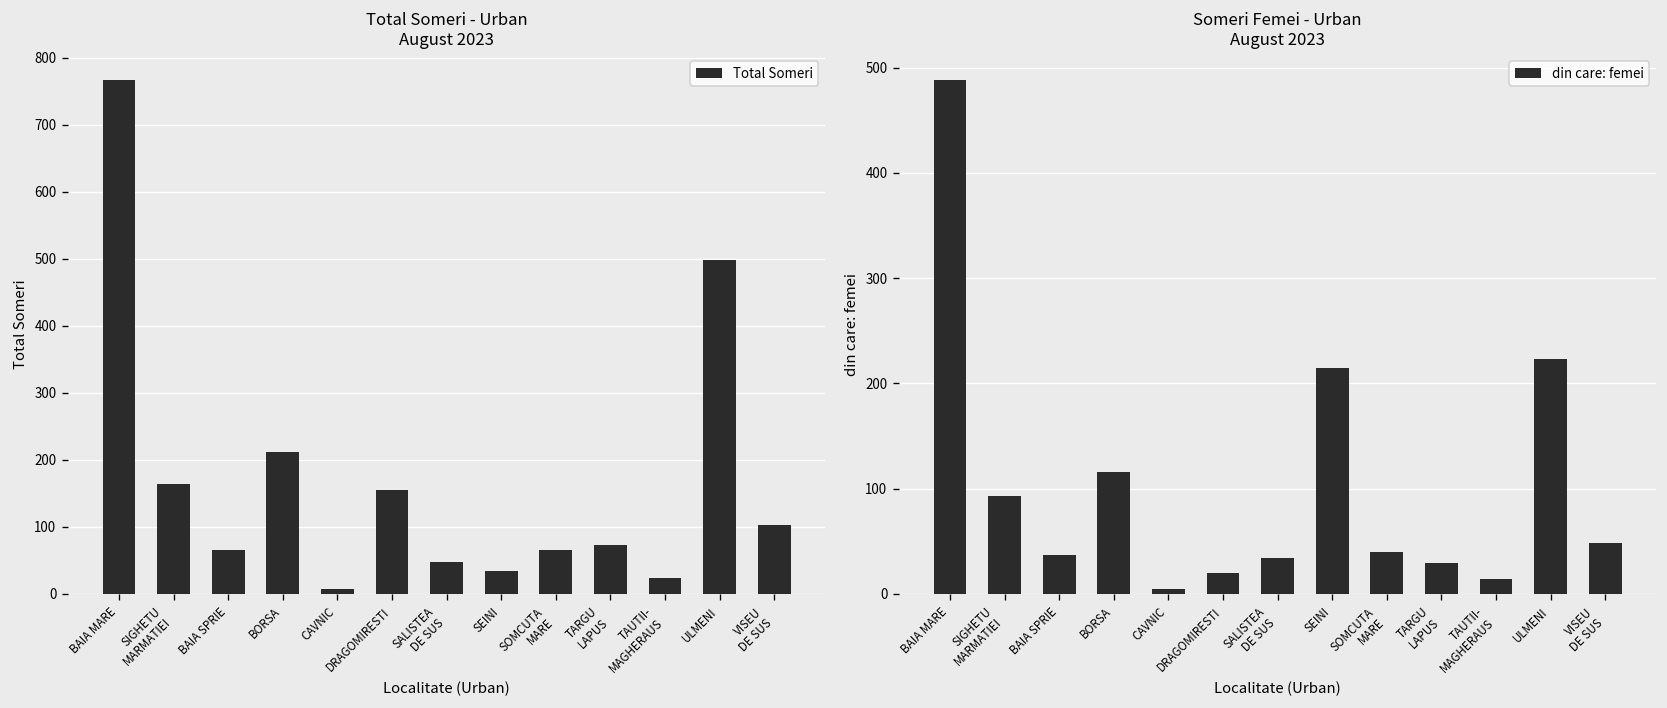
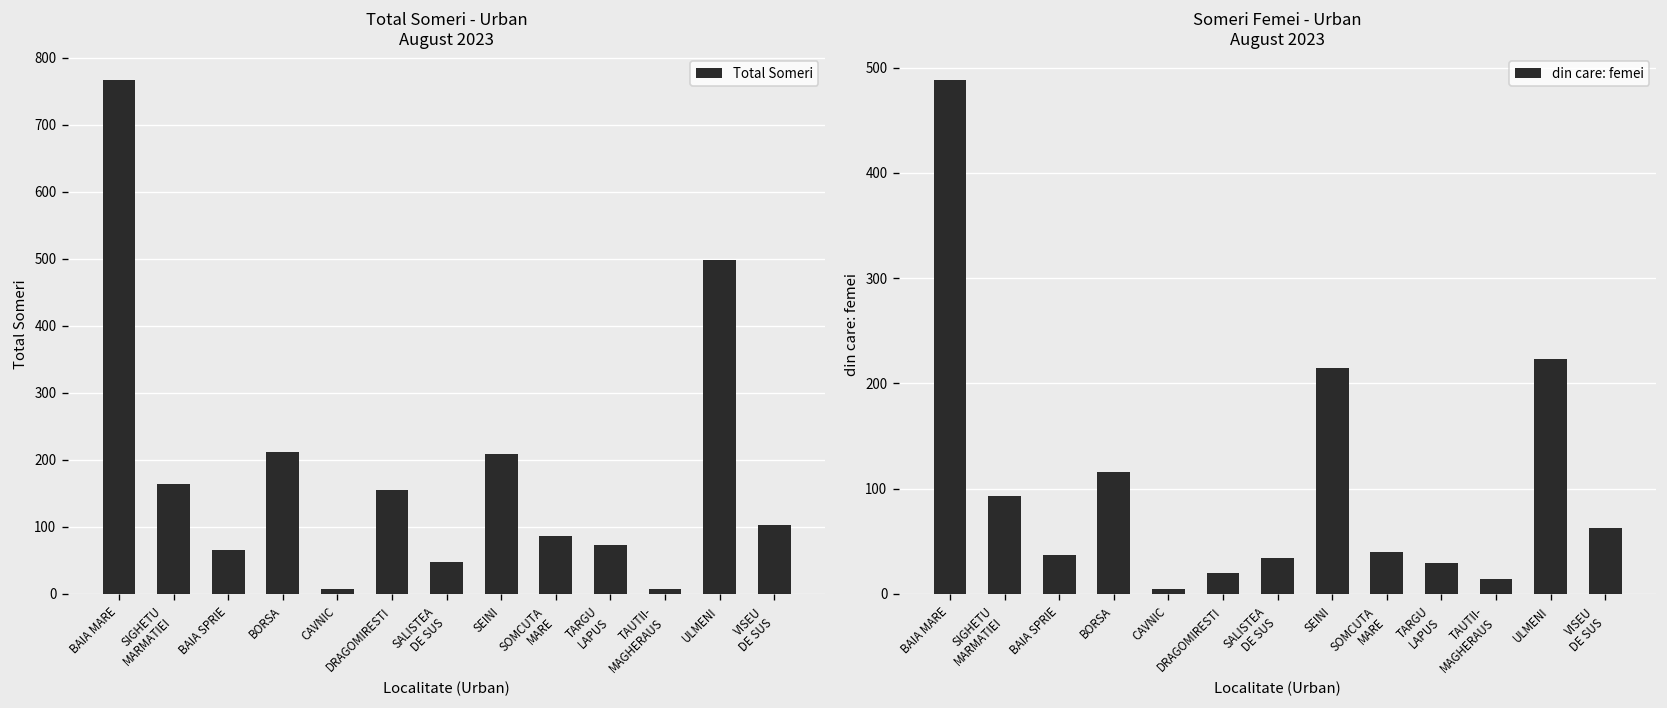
  {
    "Total Someri - Urban August 2023": {
      "BAIA MARE": 770,
      "SIGHETU MARMATIEI": 160,
      "BAIA SPRIE": 70,
      "BORSA": 210,
      "CAVNIC": 10,
      "DRAGOMIRESTI": 160,
      "SALISTEA DE SUS": 50,
-     "SEINI": 30,
-     "SOMCUTA MARE": 70,
+     "SEINI": 210,
+     "SOMCUTA MARE": 90,
      "TARGU LAPUS": 70,
-     "TAUTII- MAGHERAUS": 20,
+     "TAUTII- MAGHERAUS": 10,
      "ULMENI": 500,
      "VISEU DE SUS": 100
    },
    "Someri Femei - Urban August 2023": {
      "BAIA MARE": 490,
      "SIGHETU MARMATIEI": 90,
      "BAIA SPRIE": 40,
      "BORSA": 120,
      "CAVNIC": 10,
      "DRAGOMIRESTI": 20,
      "SALISTEA DE SUS": 30,
      "SEINI": 220,
      "SOMCUTA MARE": 40,
      "TARGU LAPUS": 30,
      "TAUTII- MAGHERAUS": 10,
      "ULMENI": 220,
-     "VISEU DE SUS": 50
+     "VISEU DE SUS": 60
    }
  }
